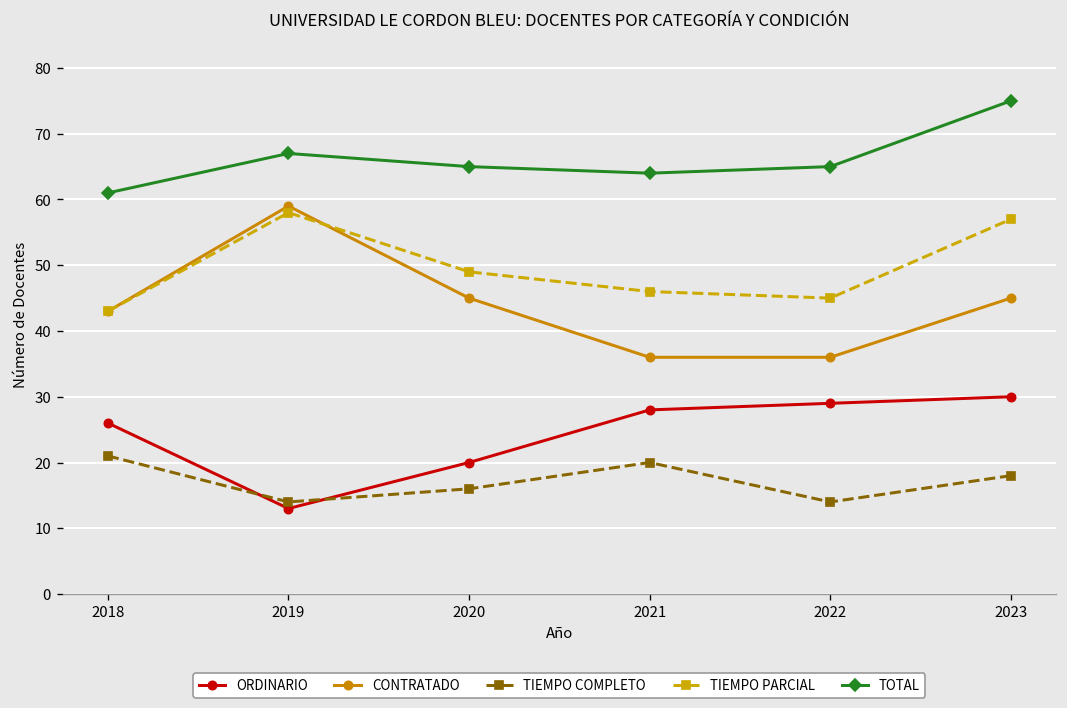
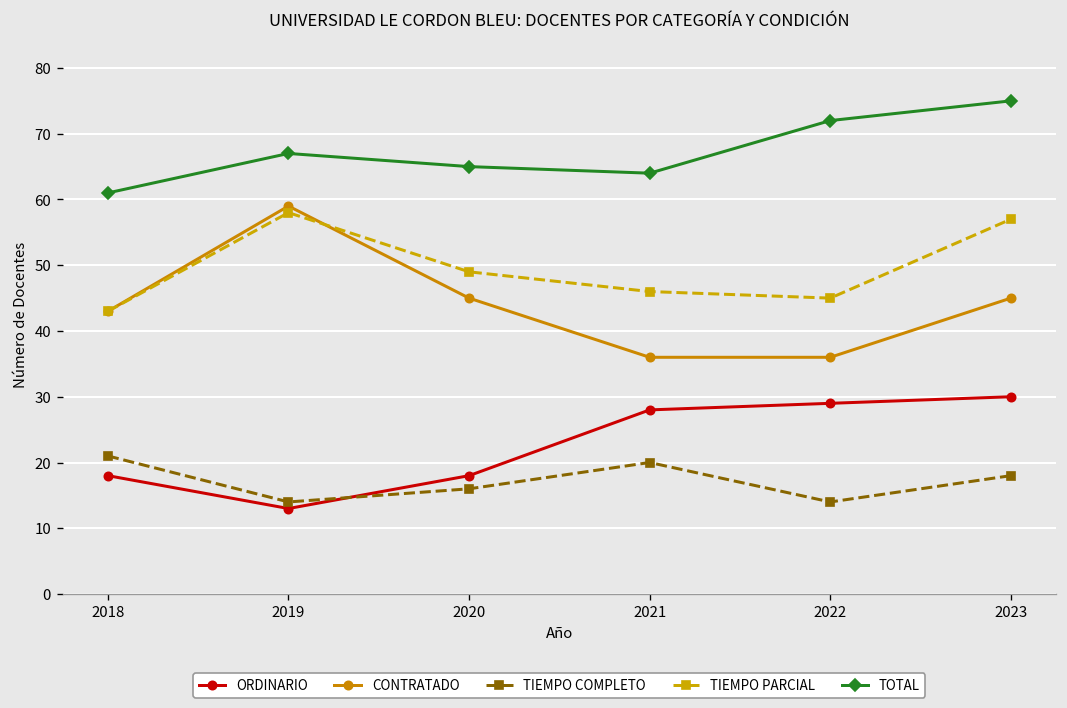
  {
    "ORDINARIO": {
-     "2018": 26,
+     "2018": 18,
      "2019": 13,
-     "2020": 20,
+     "2020": 18,
      "2021": 28,
      "2022": 29,
      "2023": 30
    },
    "TIEMPO COMPLETO": {
      "2018": 21,
      "2019": 14,
      "2020": 16,
      "2021": 20,
      "2022": 14,
      "2023": 18
    },
    "TOTAL": {
      "2018": 61,
      "2019": 67,
      "2020": 65,
      "2021": 64,
-     "2022": 65,
+     "2022": 72,
      "2023": 75
    }
  }
